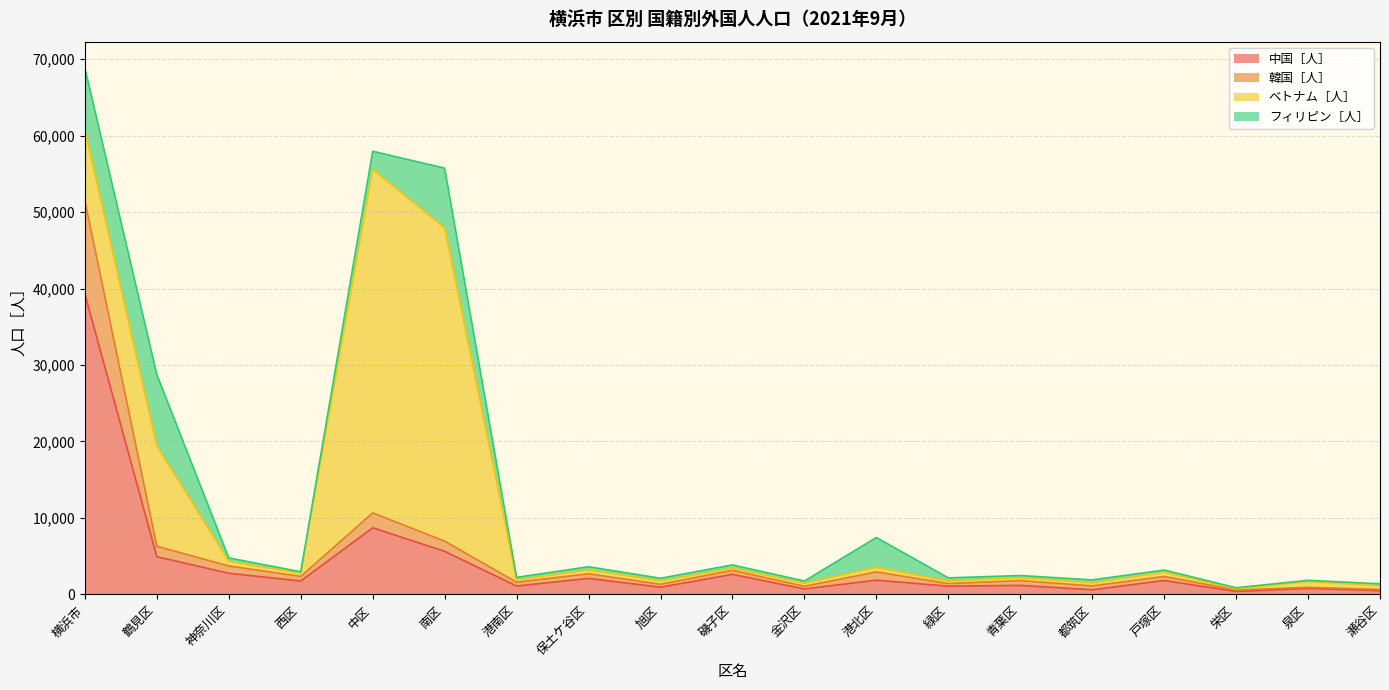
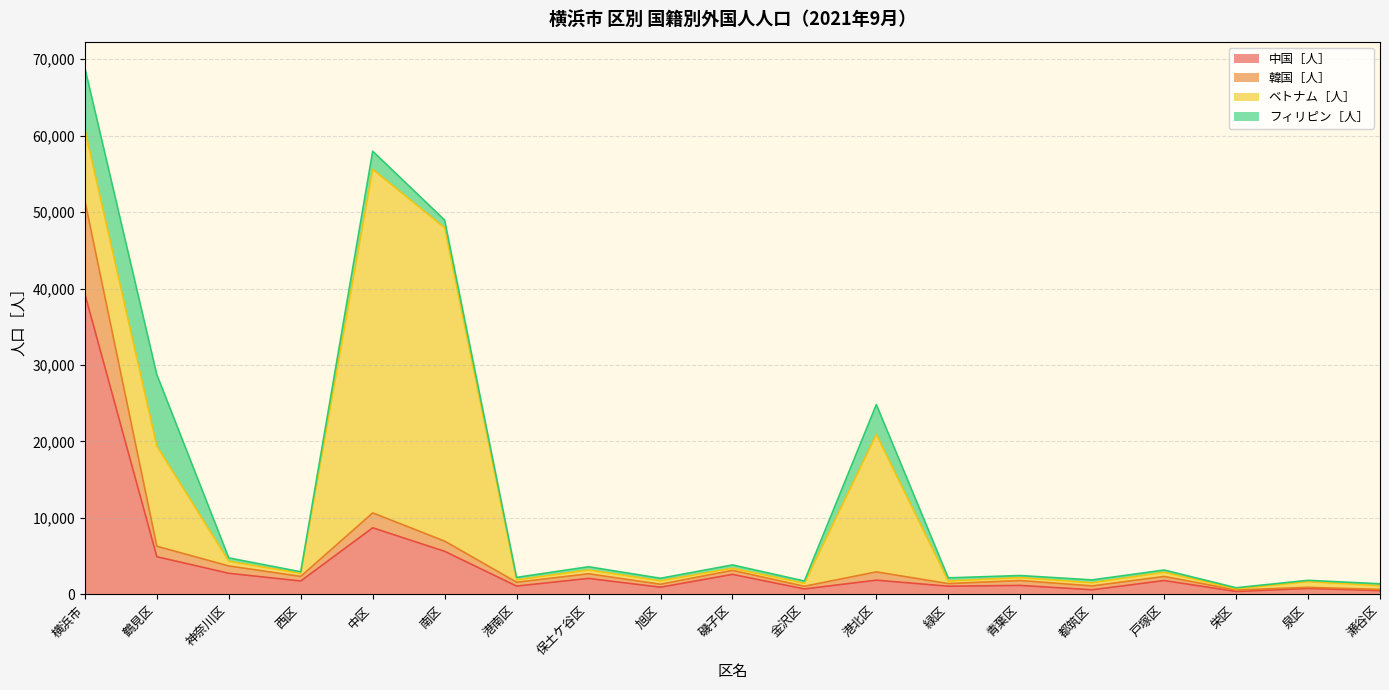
  {
    "ベトナム［人］": {
      "横浜市": "9,000",
      "鶴見区": "13,000",
      "神奈川区": "1,000",
      "中区": "45,000",
      "南区": "41,000",
      "保土ケ谷区": "1,000",
-     "港北区": "1,000",
+     "港北区": "18,000",
      "緑区": "0",
      "都筑区": "0"
    },
    "フィリピン［人］": {
      "横浜市": "8,000",
      "鶴見区": "9,000",
      "神奈川区": "0",
      "中区": "2,000",
-     "南区": "8,000",
+     "南区": "1,000",
      "保土ケ谷区": "0",
      "磯子区": "0",
      "港北区": "4,000",
      "緑区": "0",
      "都筑区": "0"
    }
  }
